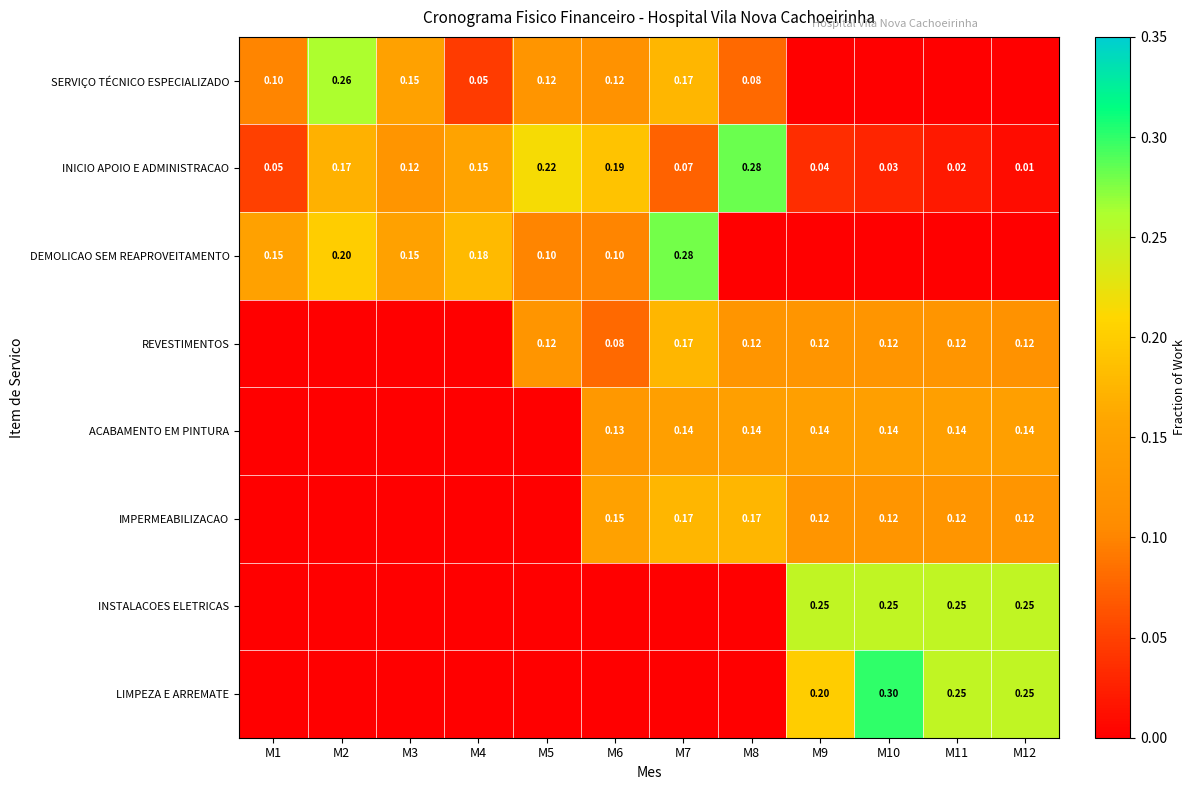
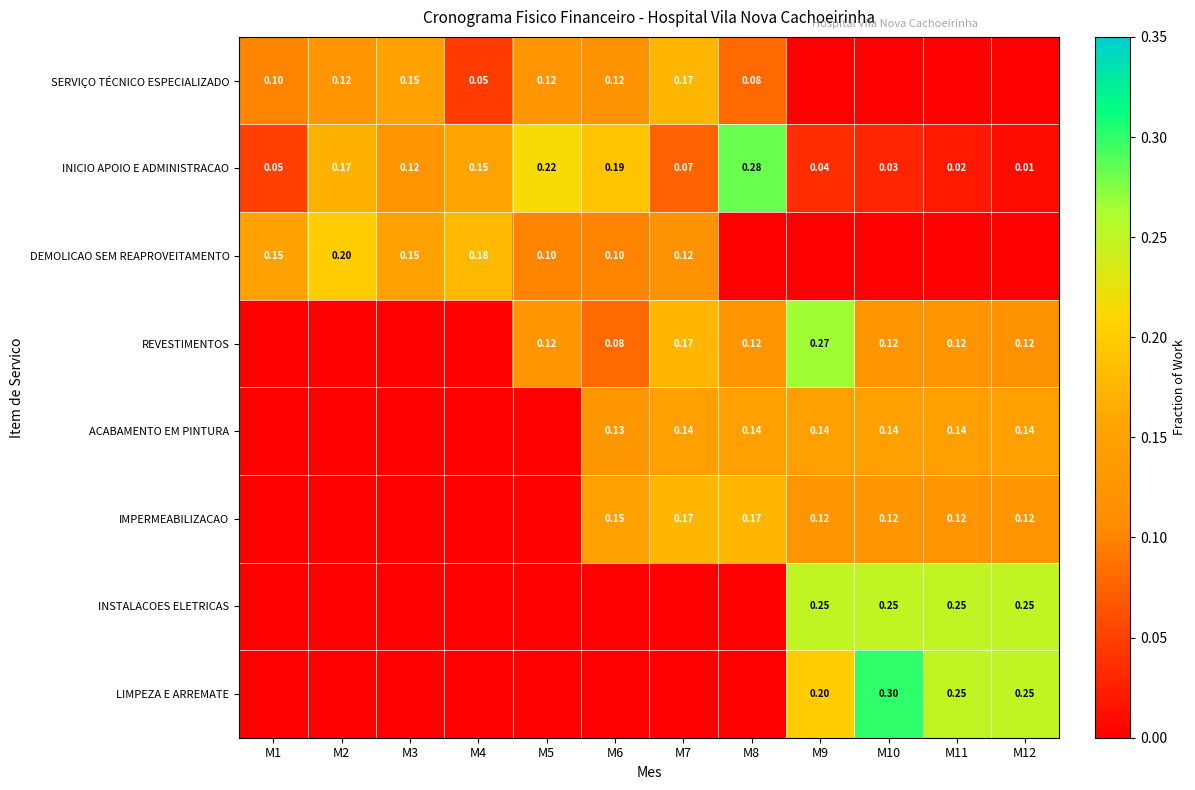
  {
    "SERVIÇO TÉCNICO ESPECIALIZADO": {
      "M1": 0.10,
-     "M2": 0.26,
+     "M2": 0.12,
      "M3": 0.15,
      "M4": 0.05,
      "M5": 0.12,
      "M6": 0.12,
      "M7": 0.17,
      "M8": 0.08
    },
    "INICIO APOIO E ADMINISTRACAO": {
      "M1": 0.05,
      "M2": 0.17,
      "M3": 0.12,
      "M4": 0.15,
      "M5": 0.22,
      "M6": 0.19,
      "M7": 0.07,
      "M8": 0.28,
      "M9": 0.04,
      "M10": 0.03,
      "M11": 0.02,
      "M12": 0.01
    },
    "DEMOLICAO SEM REAPROVEITAMENTO": {
      "M1": 0.15,
      "M2": 0.20,
      "M3": 0.15,
      "M4": 0.18,
      "M5": 0.10,
      "M6": 0.10,
-     "M7": 0.28
+     "M7": 0.12
    },
    "REVESTIMENTOS": {
      "M5": 0.12,
      "M6": 0.08,
      "M7": 0.17,
      "M8": 0.12,
-     "M9": 0.12,
+     "M9": 0.27,
      "M10": 0.12,
      "M11": 0.12,
      "M12": 0.12
    },
    "ACABAMENTO EM PINTURA": {
      "M6": 0.13,
      "M7": 0.14,
      "M8": 0.14,
      "M9": 0.14,
      "M10": 0.14,
      "M11": 0.14,
      "M12": 0.14
    },
    "IMPERMEABILIZACAO": {
      "M6": 0.15,
      "M7": 0.17,
      "M8": 0.17,
      "M9": 0.12,
      "M10": 0.12,
      "M11": 0.12,
      "M12": 0.12
    },
    "INSTALACOES ELETRICAS": {
      "M9": 0.25,
      "M10": 0.25,
      "M11": 0.25,
      "M12": 0.25
    },
    "LIMPEZA E ARREMATE": {
      "M9": 0.20,
      "M10": 0.30,
      "M11": 0.25,
      "M12": 0.25
    }
  }
